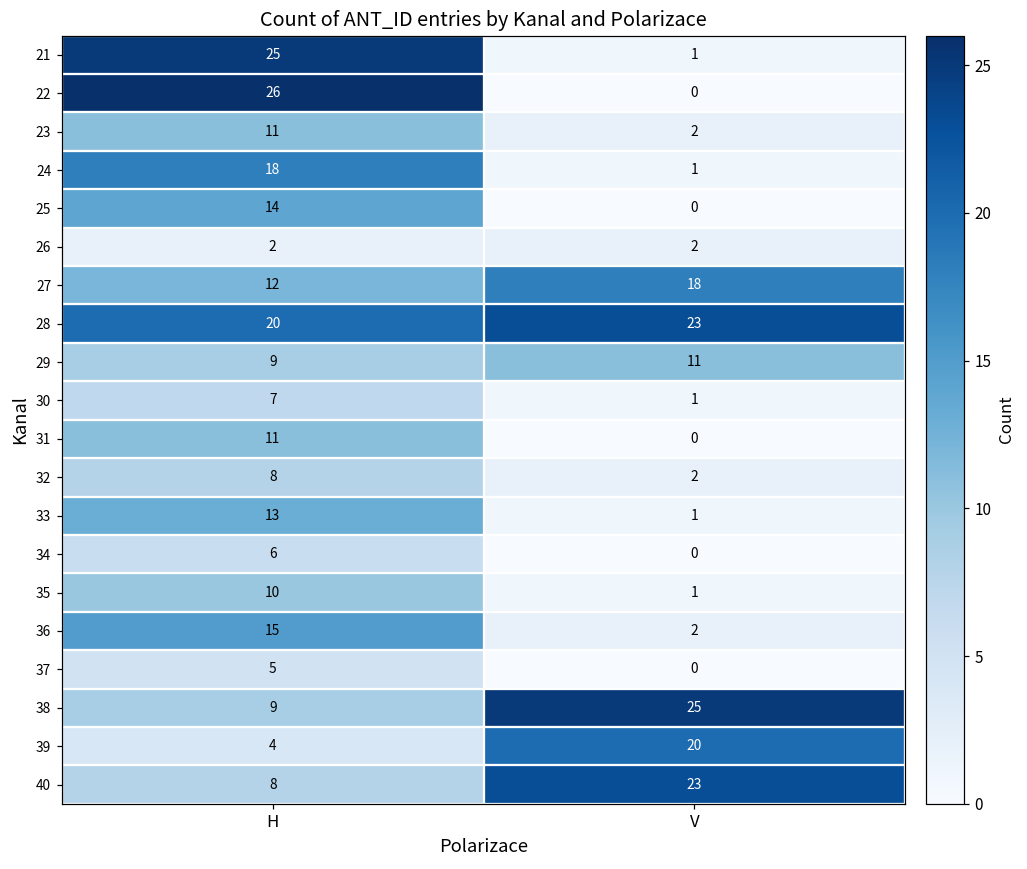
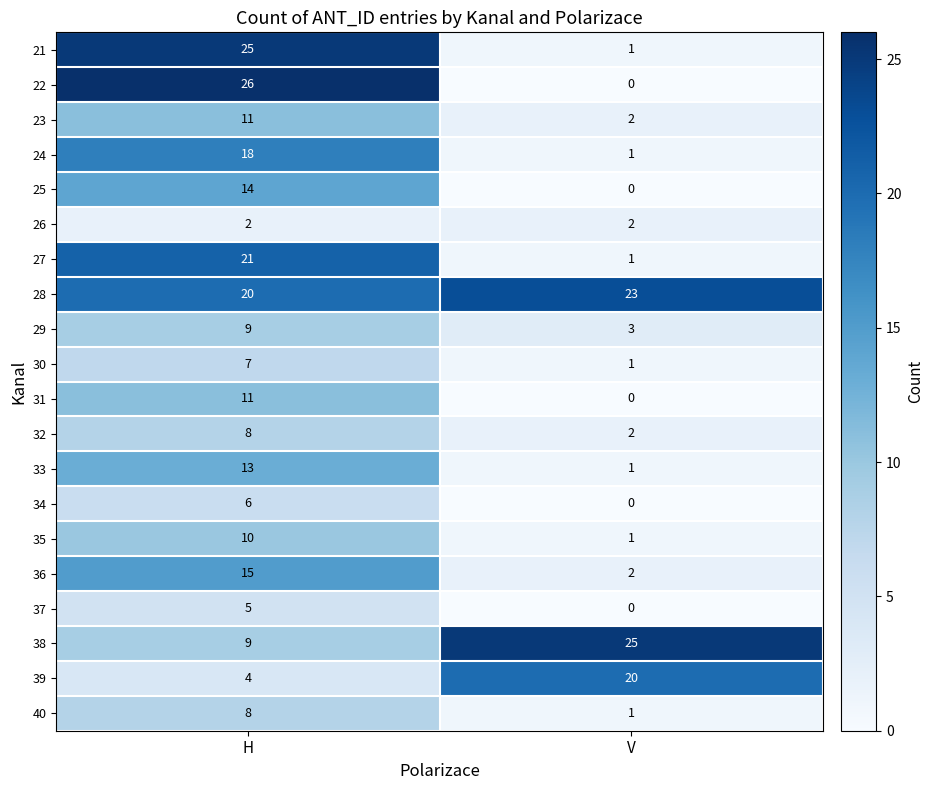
  {
    "21": {
      "H": 25,
      "V": 1
    },
    "22": {
      "H": 26,
      "V": 0
    },
    "23": {
      "H": 11,
      "V": 2
    },
    "24": {
      "H": 18,
      "V": 1
    },
    "25": {
      "H": 14,
      "V": 0
    },
    "26": {
      "H": 2,
      "V": 2
    },
    "27": {
-     "H": 12,
-     "V": 18
+     "H": 21,
+     "V": 1
    },
    "28": {
      "H": 20,
      "V": 23
    },
    "29": {
      "H": 9,
-     "V": 11
+     "V": 3
    },
    "30": {
      "H": 7,
      "V": 1
    },
    "31": {
      "H": 11,
      "V": 0
    },
    "32": {
      "H": 8,
      "V": 2
    },
    "33": {
      "H": 13,
      "V": 1
    },
    "34": {
      "H": 6,
      "V": 0
    },
    "35": {
      "H": 10,
      "V": 1
    },
    "36": {
      "H": 15,
      "V": 2
    },
    "37": {
      "H": 5,
      "V": 0
    },
    "38": {
      "H": 9,
      "V": 25
    },
    "39": {
      "H": 4,
      "V": 20
    },
    "40": {
      "H": 8,
-     "V": 23
+     "V": 1
    }
  }
